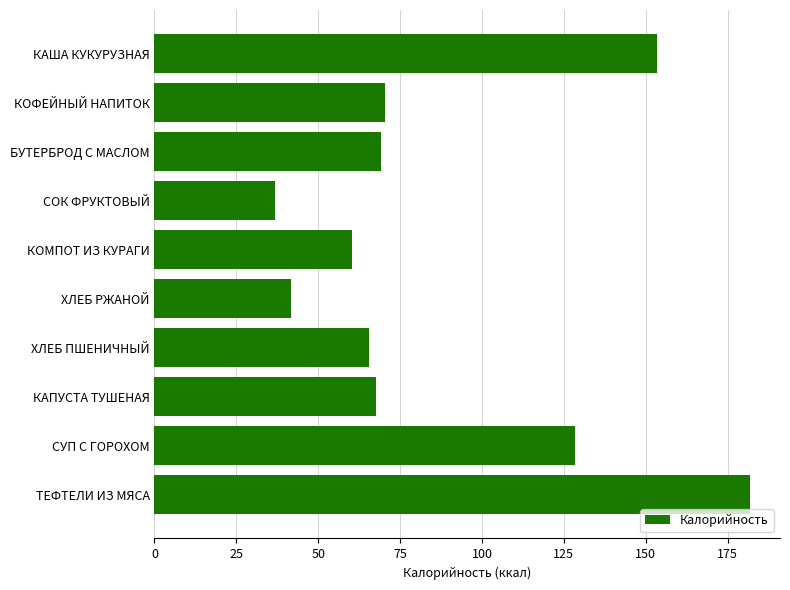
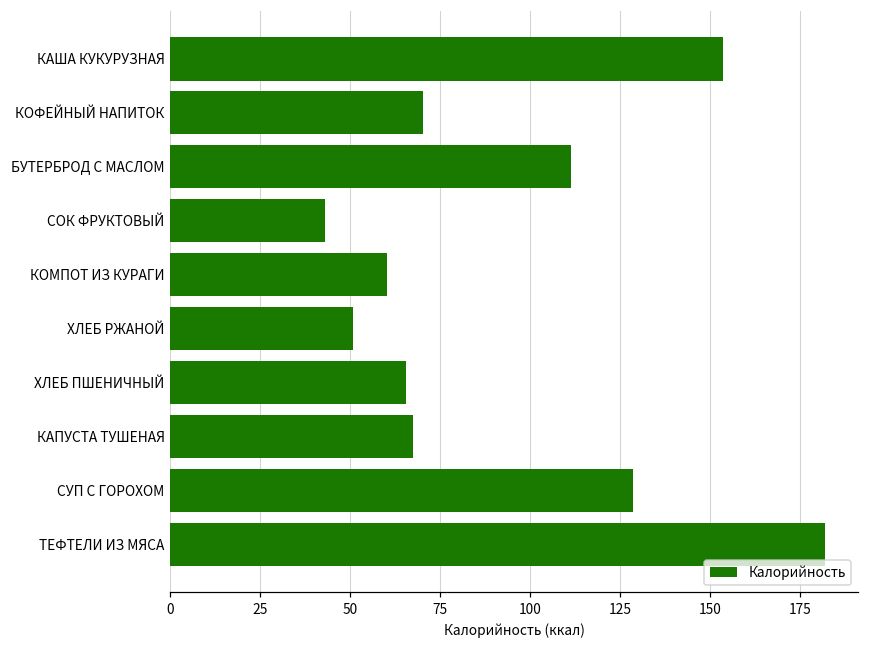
  {
    "КАША КУКУРУЗНАЯ": 153,
    "КОФЕЙНЫЙ НАПИТОК": 70,
-   "БУТЕРБРОД С МАСЛОМ": 69,
-   "СОК ФРУКТОВЫЙ": 37,
+   "БУТЕРБРОД С МАСЛОМ": 111,
+   "СОК ФРУКТОВЫЙ": 43,
    "КОМПОТ ИЗ КУРАГИ": 60,
-   "ХЛЕБ РЖАНОЙ": 42,
+   "ХЛЕБ РЖАНОЙ": 51,
    "ХЛЕБ ПШЕНИЧНЫЙ": 66,
    "КАПУСТА ТУШЕНАЯ": 68,
    "СУП С ГОРОХОМ": 128,
    "ТЕФТЕЛИ ИЗ МЯСА": 182
  }
